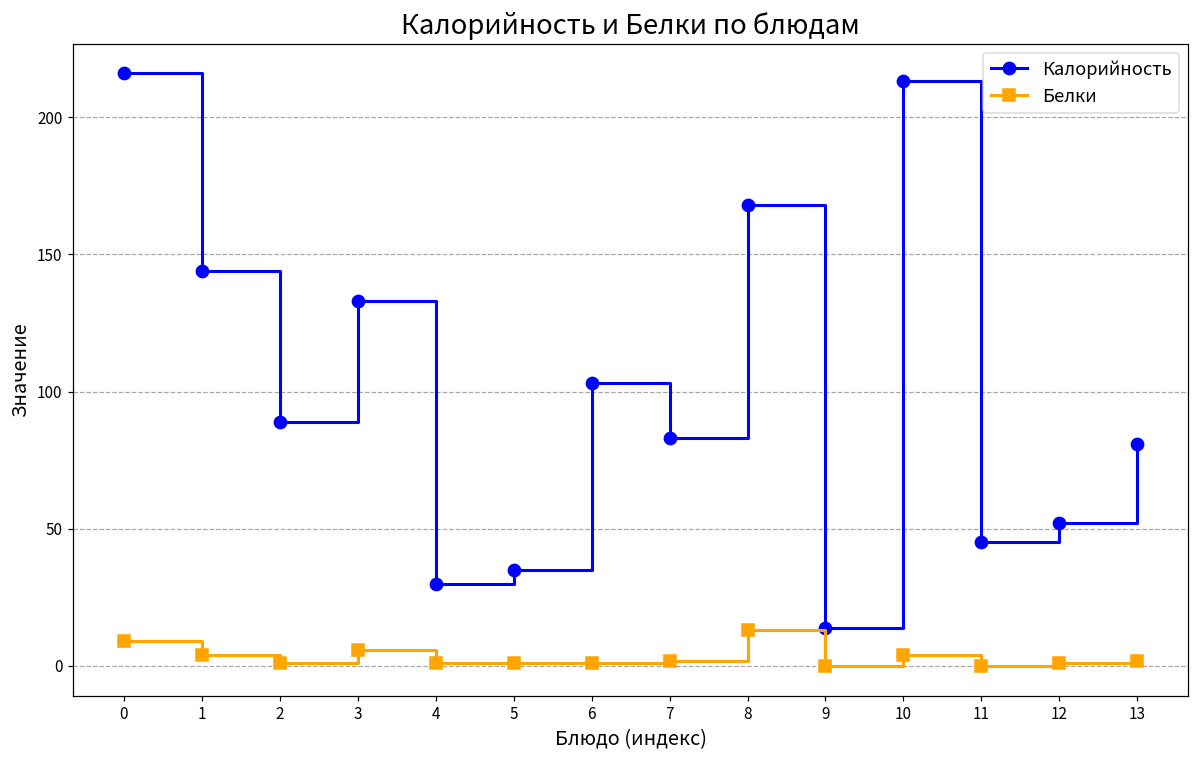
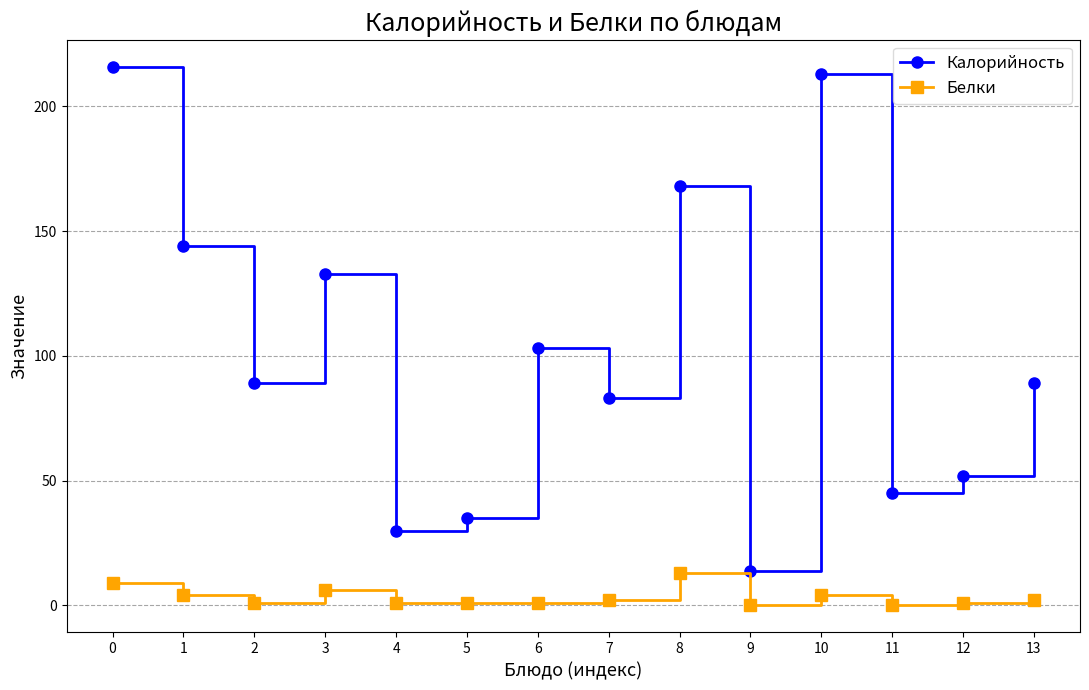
  {
    "Калорийность": {
      "0": 216,
      "1": 144,
      "2": 89,
      "3": 133,
      "4": 30,
      "5": 35,
      "6": 103,
      "7": 83,
      "8": 168,
      "9": 14,
      "10": 213,
      "11": 45,
      "12": 52,
-     "13": 81
+     "13": 89
    },
    "Белки": {
      "0": 9,
      "1": 4,
      "2": 1,
      "3": 6,
      "4": 1,
      "5": 1,
      "6": 1,
      "7": 2,
      "8": 13,
      "9": 0,
      "10": 4,
      "11": 0,
      "12": 1,
      "13": 2
    }
  }
